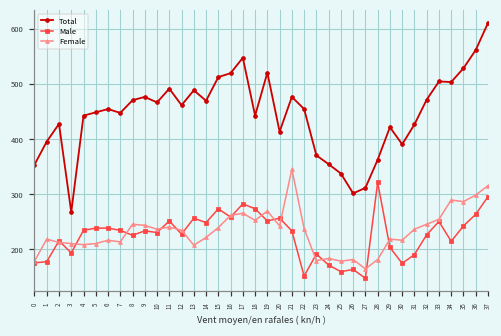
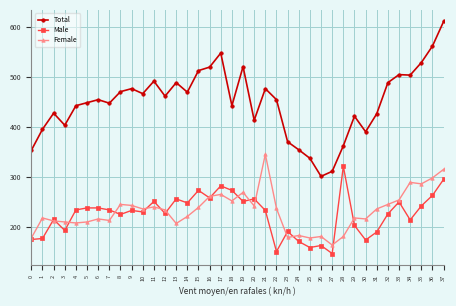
  {
    "Total": {
      "0": 350,
      "1": 400,
      "2": 430,
-     "3": 270,
+     "3": 400,
      "4": 440,
      "5": 450,
      "6": 450,
      "7": 450,
      "8": 470,
      "9": 480,
      "10": 470,
      "11": 490,
      "12": 460,
      "13": 490,
      "14": 470,
      "15": 510,
      "16": 520,
      "17": 550,
      "18": 440,
      "19": 520,
      "20": 410,
      "21": 480,
      "22": 450,
      "23": 370,
      "24": 350,
      "25": 340,
      "26": 300,
      "27": 310,
      "28": 360,
      "29": 420,
      "30": 390,
      "31": 430,
-     "32": 470,
+     "32": 490,
      "33": 500,
      "34": 500,
      "35": 530,
      "36": 560,
      "37": 610
    },
    "Male": {
      "1": 180,
      "3": 190,
      "4": 230,
      "5": 240,
      "6": 240,
      "7": 230,
      "8": 230,
      "9": 230,
      "10": 230,
      "11": 250,
      "12": 230,
      "13": 260,
      "14": 250,
      "15": 270,
      "17": 280,
      "18": 270,
      "19": 250,
      "20": 260,
      "21": 230,
      "22": 150,
      "23": 190,
      "24": 170,
      "25": 160,
      "26": 160,
      "27": 150,
      "28": 320,
      "29": 200,
      "30": 170,
      "31": 190,
      "32": 230,
      "34": 210,
      "35": 240,
      "36": 260,
      "37": 300
    },
    "Female": {
      "1": 220,
      "3": 210,
      "4": 210,
      "5": 210,
      "6": 220,
      "7": 210,
      "8": 250,
      "9": 240,
      "10": 240,
      "11": 240,
      "12": 230,
      "13": 210,
      "14": 220,
      "15": 240,
      "17": 270,
      "18": 250,
      "19": 270,
      "20": 240,
      "21": 350,
      "22": 240,
      "23": 180,
      "24": 180,
      "25": 180,
      "26": 180,
      "27": 160,
      "28": 180,
      "29": 220,
      "30": 220,
      "31": 240,
      "32": 250,
      "34": 290,
      "35": 290,
      "36": 300,
      "37": 320
    }
  }
